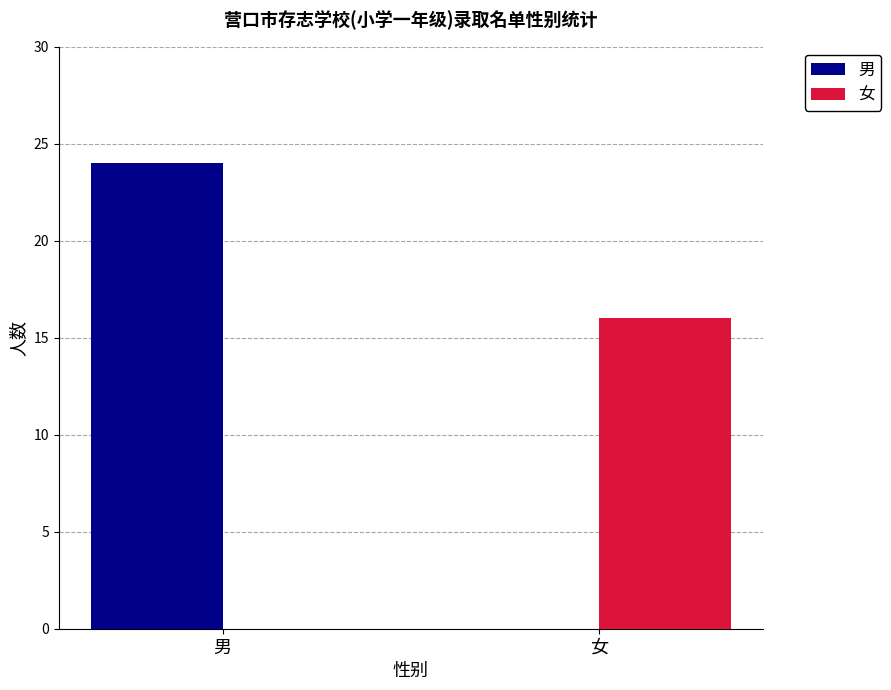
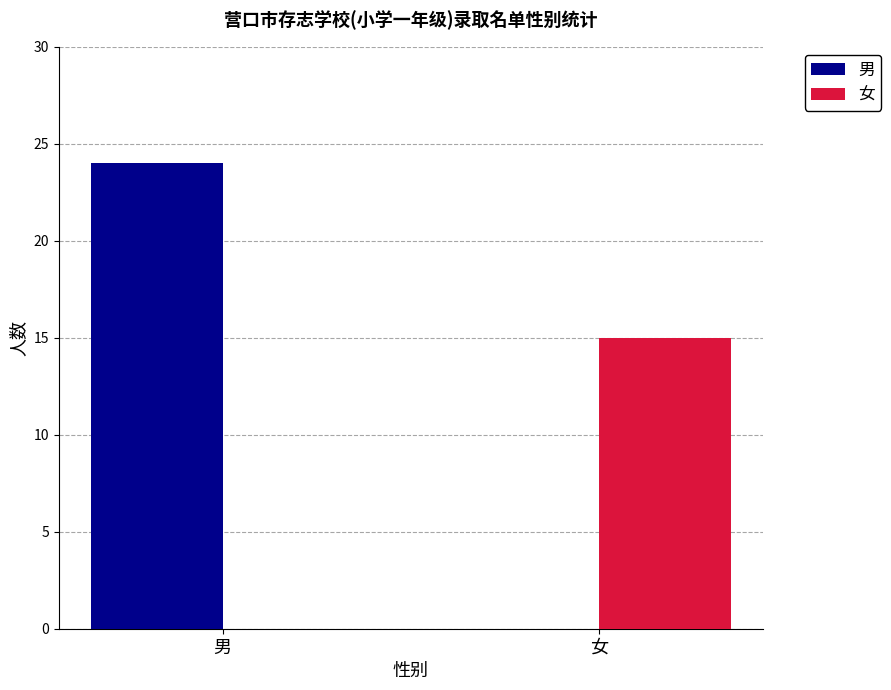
  {
    "男": {
      "男": 24,
      "女": 0
    },
    "女": {
      "男": 0,
-     "女": 16
+     "女": 15
    }
  }
